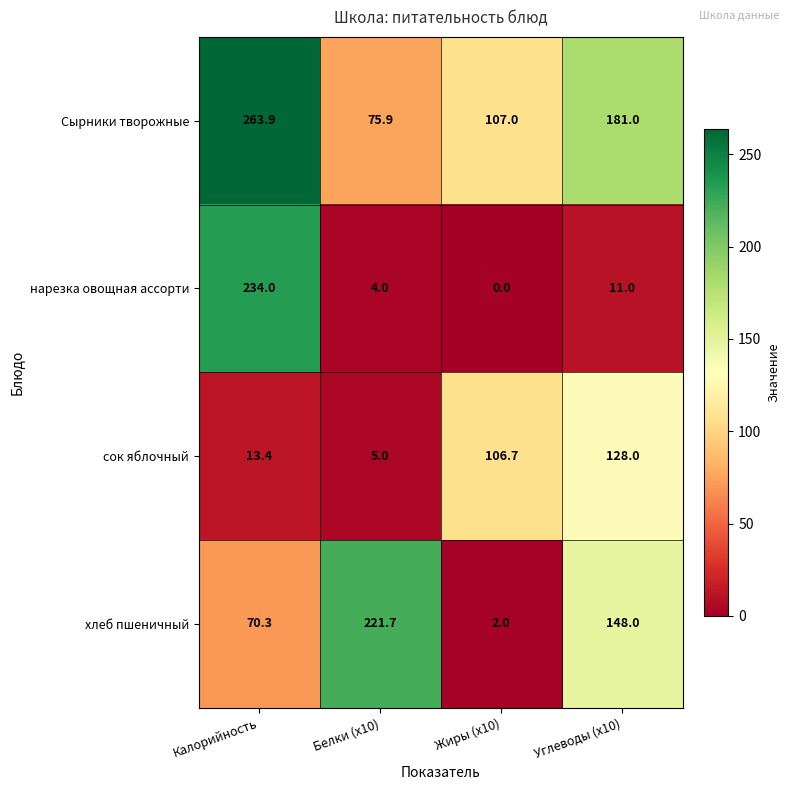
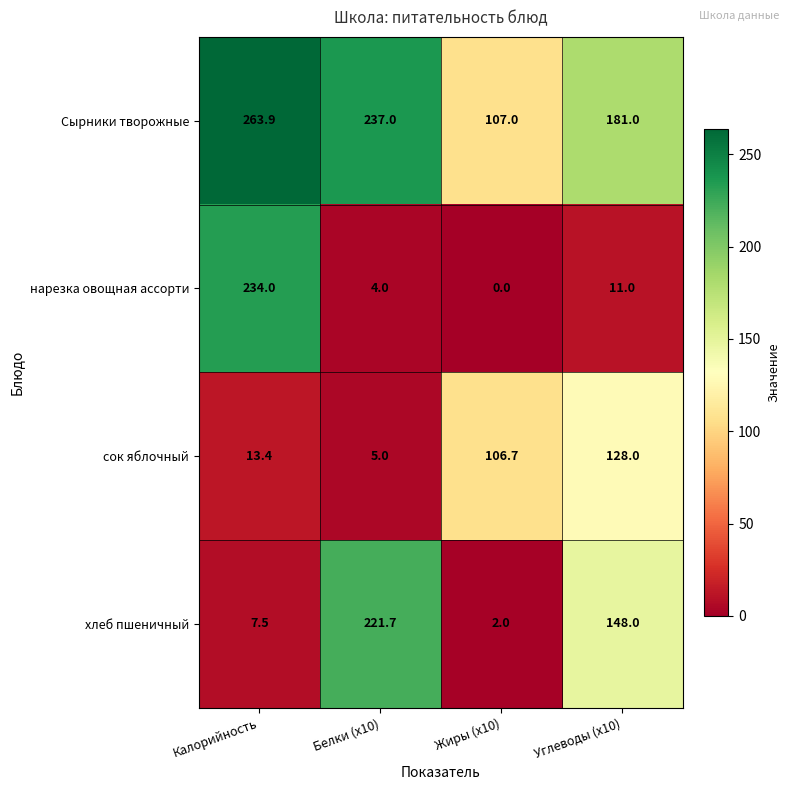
  {
    "Сырники творожные": {
      "Калорийность": 263.9,
-     "Белки (x10)": 75.9,
+     "Белки (x10)": 237.0,
      "Жиры (x10)": 107.0,
      "Углеводы (x10)": 181.0
    },
    "нарезка овощная ассорти": {
      "Калорийность": 234.0,
      "Белки (x10)": 4.0,
      "Жиры (x10)": 0.0,
      "Углеводы (x10)": 11.0
    },
    "сок яблочный": {
      "Калорийность": 13.4,
      "Белки (x10)": 5.0,
      "Жиры (x10)": 106.7,
      "Углеводы (x10)": 128.0
    },
    "хлеб пшеничный": {
-     "Калорийность": 70.3,
+     "Калорийность": 7.5,
      "Белки (x10)": 221.7,
      "Жиры (x10)": 2.0,
      "Углеводы (x10)": 148.0
    }
  }
